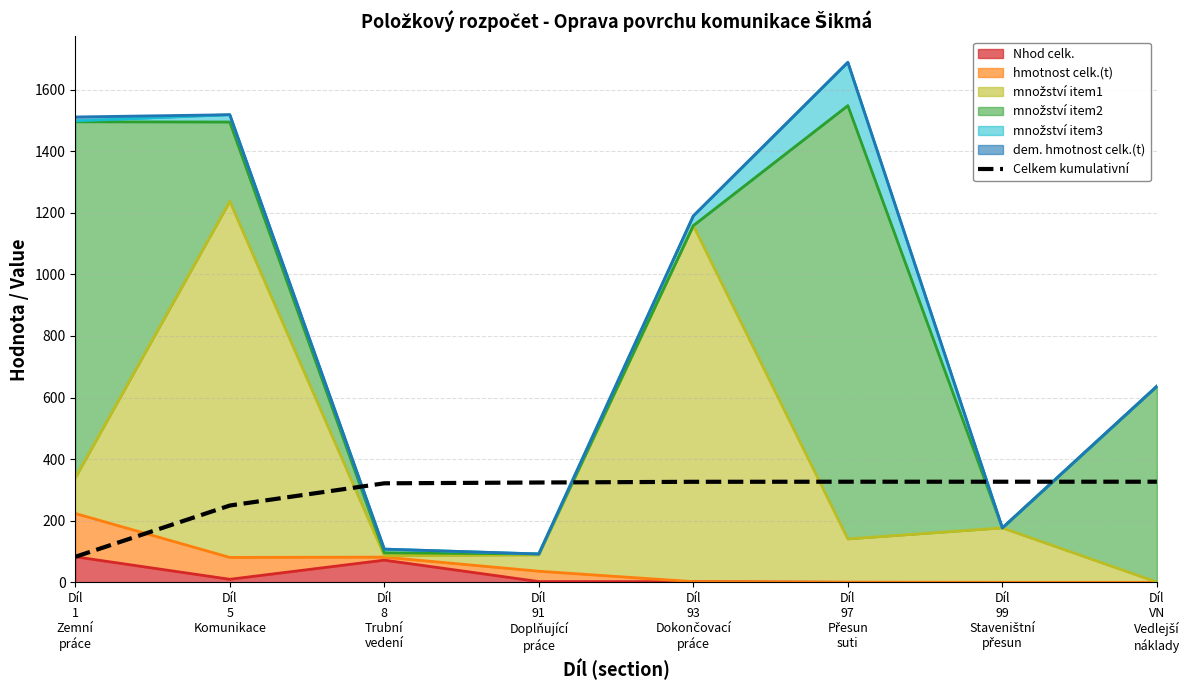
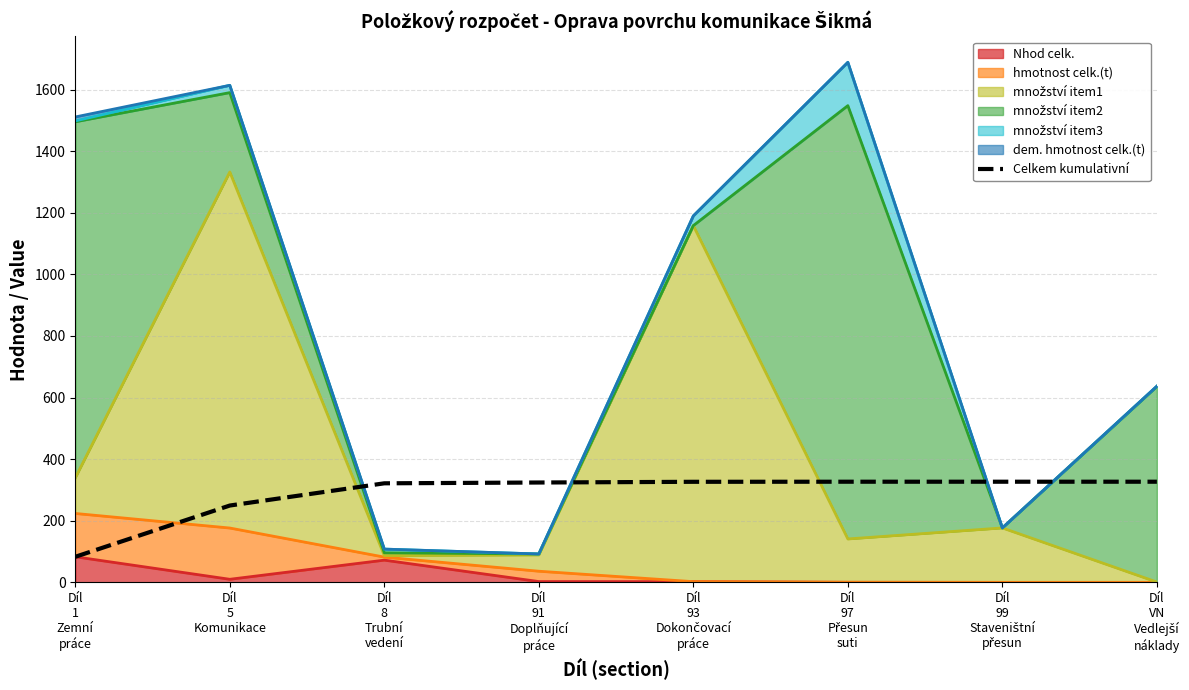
  {
    "Nhod celk.": {
      "Díl 5 Komunikace": 10,
      "Díl 8 Trubní vedení": 70,
      "Díl 91 Doplňující práce": 0
    },
    "hmotnost celk.(t)": {
      "Díl 1 Zemní práce": 140,
-     "Díl 5 Komunikace": 70,
+     "Díl 5 Komunikace": 170,
      "Díl 91 Doplňující práce": 30
    },
    "množství item1": {
      "Díl 1 Zemní práce": 120,
      "Díl 5 Komunikace": 1160,
      "Díl 97 Přesun suti": 140
    },
    "množství item2": {
      "Díl 5 Komunikace": 260,
      "Díl 8 Trubní vedení": 10,
      "Díl 97 Přesun suti": 1410
    },
    "dem. hmotnost celk.(t)": {
      "Díl 1 Zemní práce": 10
    },
    "Celkem kumulativní": {
      "Díl 5 Komunikace": 250,
      "Díl 8 Trubní vedení": 320,
      "Díl 91 Doplňující práce": 320,
      "Díl 93 Dokončovací práce": 330,
      "Díl 97 Přesun suti": 330,
      "Díl 99 Staveništní přesun": 330,
      "Díl VN Vedlejší náklady": 330
    }
  }
